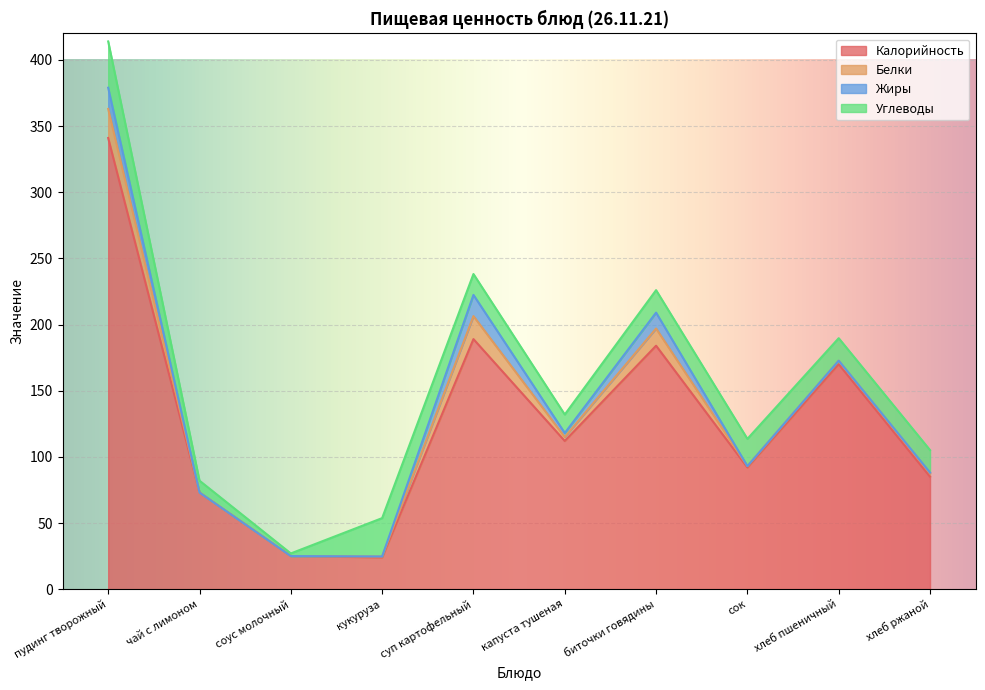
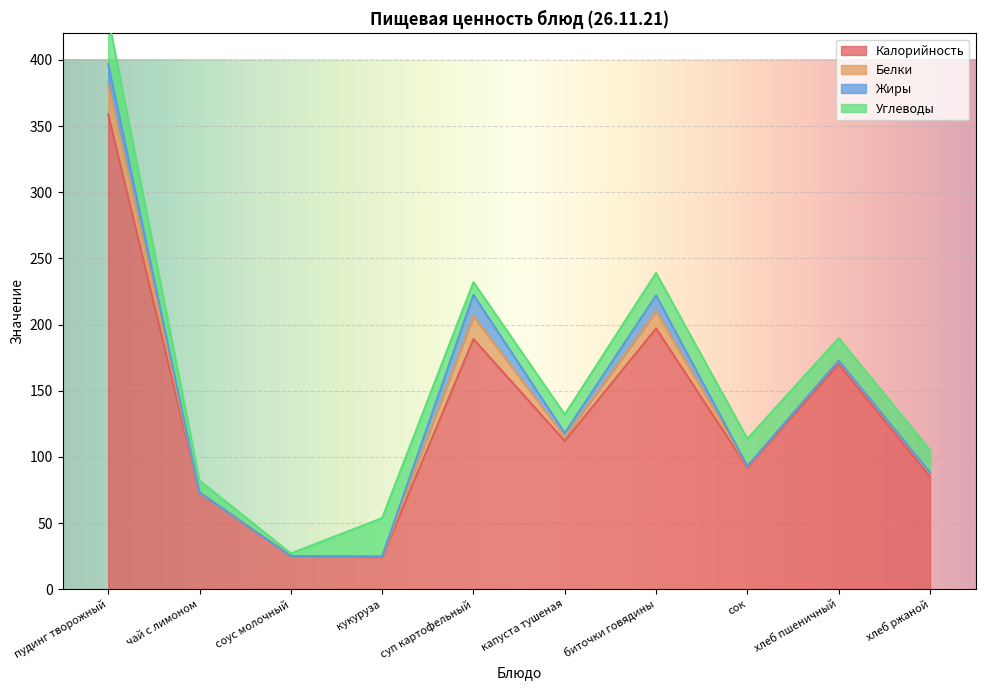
  {
    "Калорийность": {
-     "пудинг творожный": 341,
+     "пудинг творожный": 359,
      "суп картофельный": 189,
      "капуста тушеная": 112,
-     "биточки говядины": 184,
+     "биточки говядины": 197,
      "хлеб пшеничный": 170,
      "хлеб ржаной": 85
    },
    "Белки": {
      "пудинг творожный": 22,
      "суп картофельный": 17,
      "капуста тушеная": 3,
      "биточки говядины": 13
    },
    "Жиры": {
      "пудинг творожный": 16,
      "суп картофельный": 16,
      "капуста тушеная": 3,
      "биточки говядины": 12
    },
    "Углеводы": {
      "чай с лимоном": 9,
      "соус молочный": 2,
      "кукуруза": 29,
-     "суп картофельный": 16,
+     "суп картофельный": 10,
      "капуста тушеная": 14,
      "биточки говядины": 17,
      "сок": 21,
      "хлеб пшеничный": 17,
      "хлеб ржаной": 17
    }
  }
